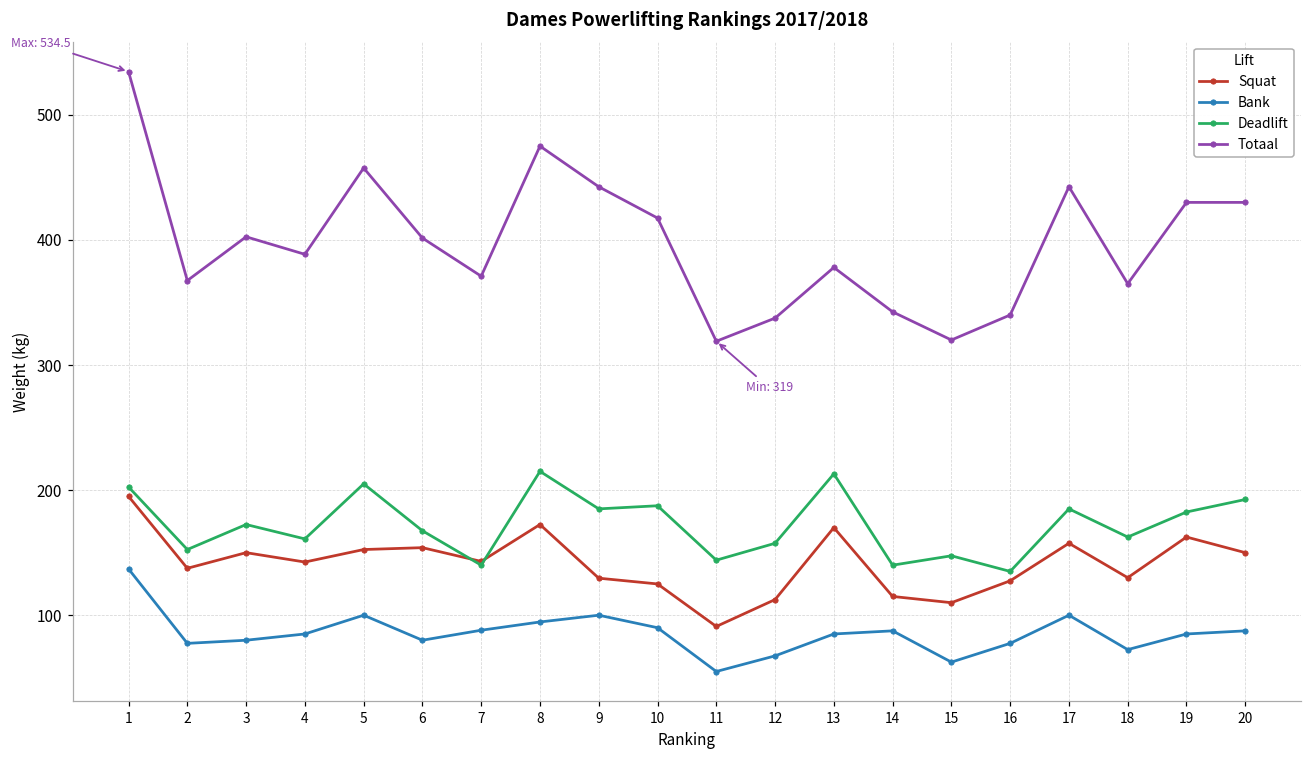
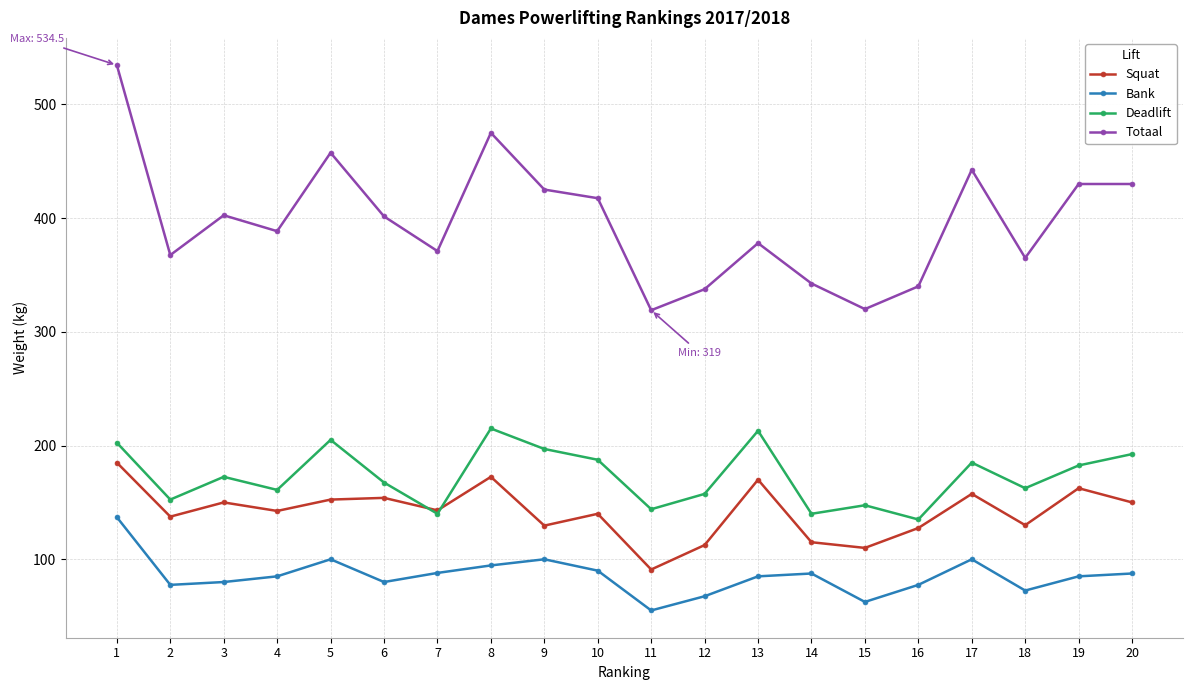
  {
    "Squat": {
-     "1": 195,
+     "1": 185,
      "2": 138,
      "3": 150,
      "4": 143,
      "5": 153,
      "6": 154,
      "7": 143,
      "8": 173,
      "9": 130,
-     "10": 125,
+     "10": 140,
      "11": 91,
      "12": 113,
      "13": 170,
      "14": 115,
      "15": 110,
      "16": 128,
      "17": 158,
      "18": 130,
      "19": 163,
      "20": 150
    },
    "Bank": {
      "1": 137,
      "2": 78,
      "3": 80,
      "4": 85,
      "5": 100,
      "6": 80,
      "7": 88,
      "8": 95,
      "9": 100,
      "10": 90,
      "11": 55,
      "12": 68,
      "13": 85,
      "14": 88,
      "15": 63,
      "16": 78,
      "17": 100,
      "18": 73,
      "19": 85,
      "20": 88
    },
    "Deadlift": {
      "1": 203,
      "2": 153,
      "3": 173,
      "4": 161,
      "5": 205,
      "6": 168,
      "7": 140,
      "8": 215,
-     "9": 185,
+     "9": 197,
      "10": 188,
      "11": 144,
      "12": 158,
      "13": 213,
      "14": 140,
      "15": 148,
      "16": 135,
      "17": 185,
      "18": 163,
      "19": 183,
      "20": 193
    },
    "Totaal": {
      "2": 368,
      "3": 403,
      "4": 389,
      "5": 458,
      "6": 402,
      "7": 371,
      "8": 475,
-     "9": 443,
+     "9": 425,
      "10": 418,
      "12": 338,
      "13": 378,
      "14": 343,
      "15": 320,
      "16": 340,
      "17": 443,
      "18": 365,
      "19": 430,
      "20": 430
    }
  }
